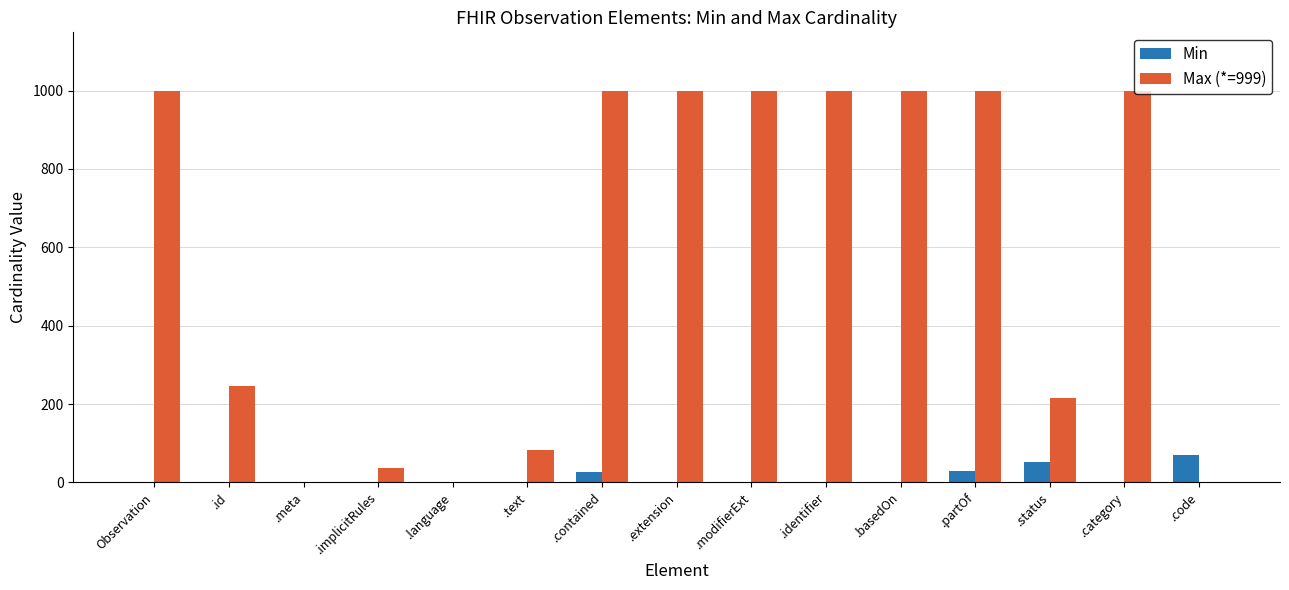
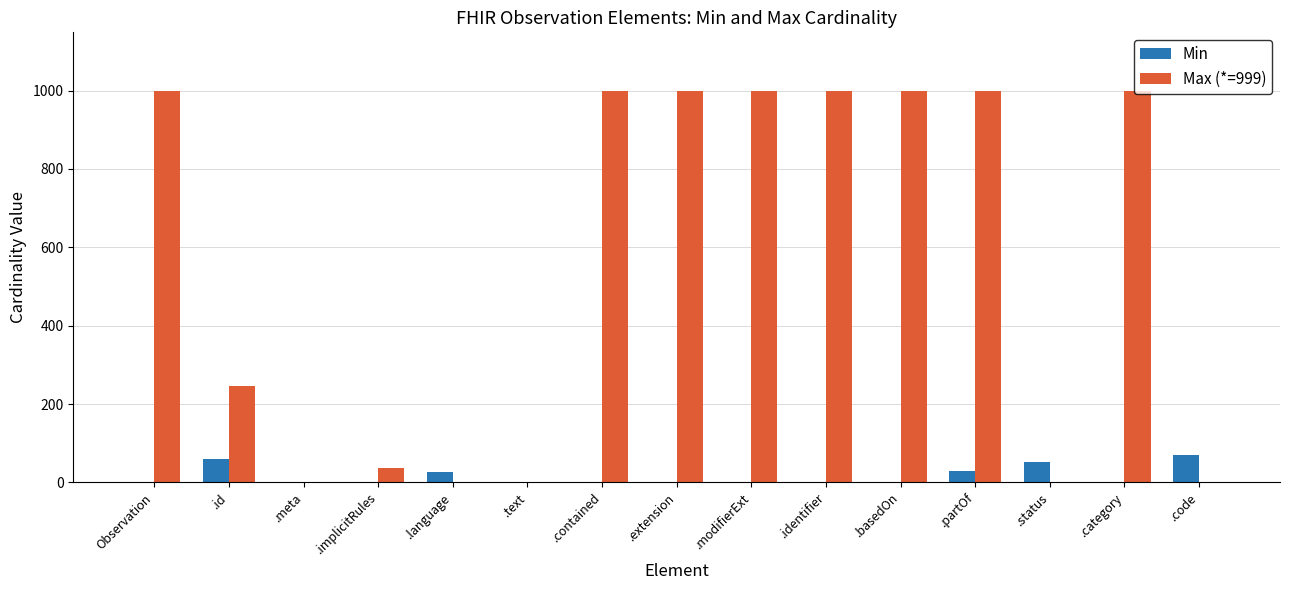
  {
    "Min": {
      "Observation": 0,
-     ".id": 0,
+     ".id": 60,
      ".meta": 0,
      ".implicitRules": 0,
-     ".language": 0,
+     ".language": 30,
      ".text": 0,
-     ".contained": 30,
+     ".contained": 0,
      ".extension": 0,
      ".modifierExt": 0,
      ".identifier": 0,
      ".basedOn": 0,
      ".partOf": 30,
      ".status": 50,
      ".category": 0,
      ".code": 70
    },
    "Max (*=999)": {
      "Observation": 1000,
      ".id": 250,
      ".implicitRules": 40,
-     ".text": 80,
+     ".text": 0,
      ".contained": 1000,
      ".extension": 1000,
      ".modifierExt": 1000,
      ".identifier": 1000,
      ".basedOn": 1000,
      ".partOf": 1000,
-     ".status": 220
+     ".status": 0
    }
  }
